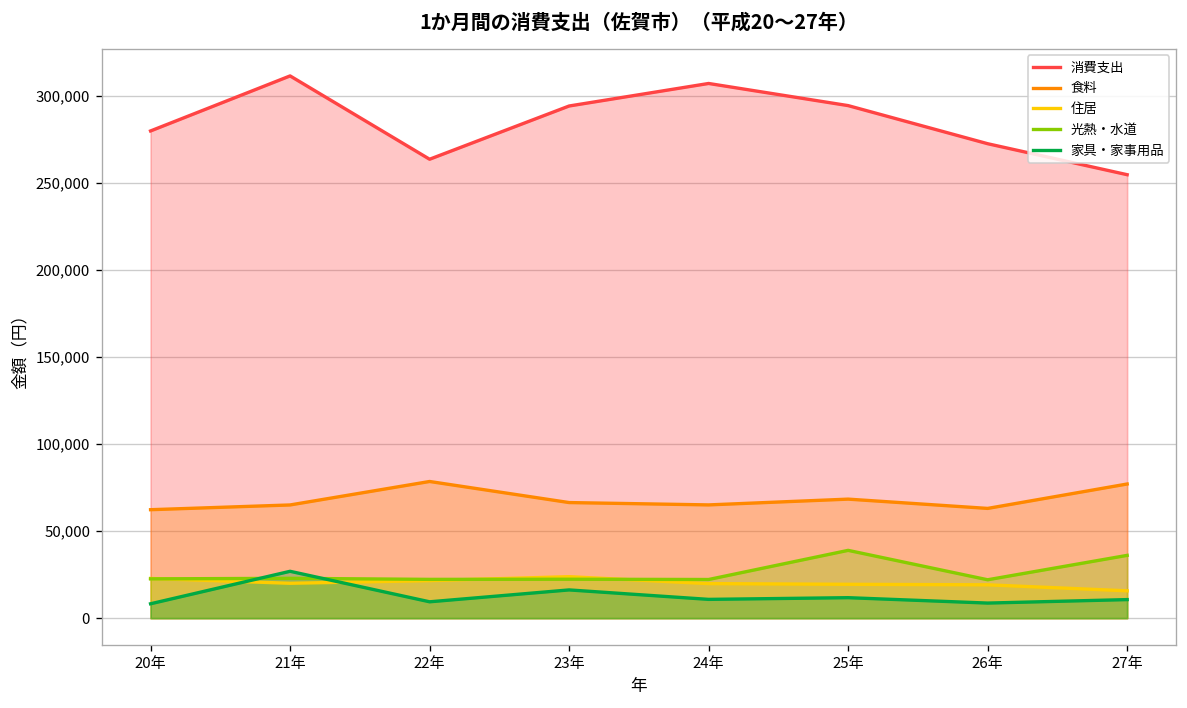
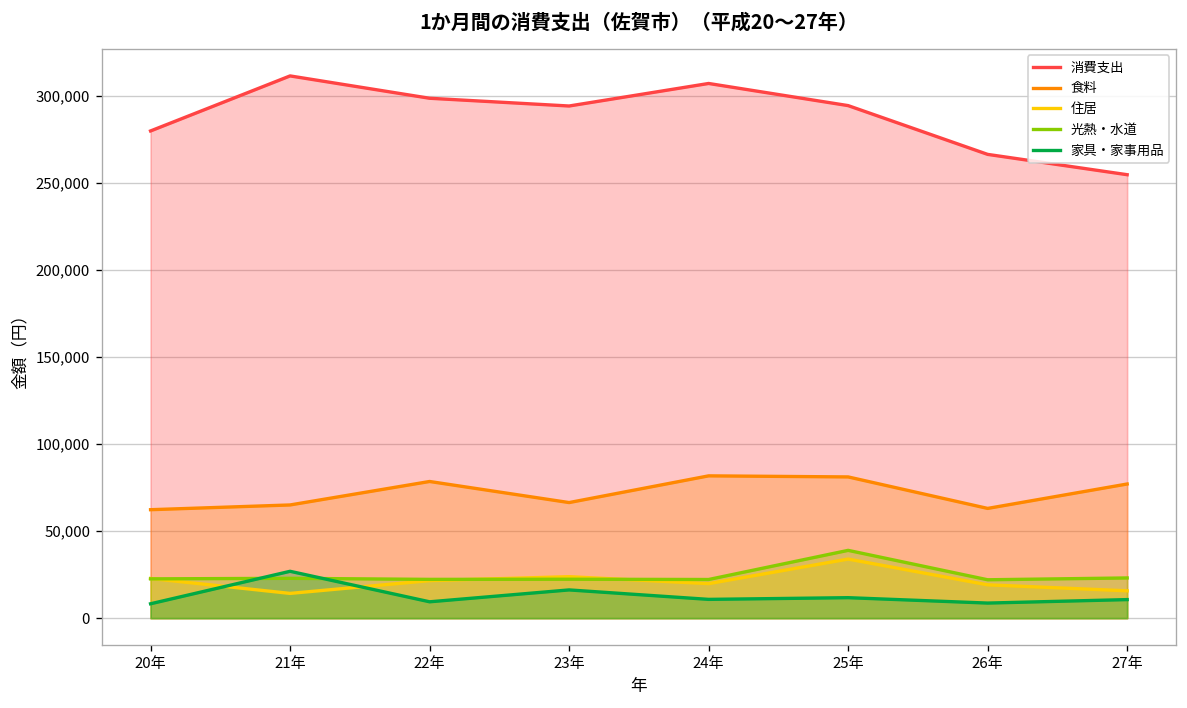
  {
    "消費支出": {
      "20年": "280,000",
      "21年": "312,000",
-     "22年": "264,000",
+     "22年": "299,000",
      "23年": "294,000",
      "24年": "307,000",
      "25年": "295,000",
-     "26年": "273,000",
+     "26年": "267,000",
      "27年": "255,000"
    },
    "食料": {
      "20年": "62,000",
      "21年": "65,000",
      "22年": "79,000",
      "23年": "66,000",
-     "24年": "65,000",
-     "25年": "68,000",
+     "24年": "82,000",
+     "25年": "81,000",
      "26年": "63,000",
      "27年": "77,000"
    },
    "住居": {
-     "21年": "20,000",
+     "21年": "14,000",
      "24年": "20,000",
-     "25年": "19,000",
+     "25年": "34,000",
      "26年": "19,000",
      "27年": "16,000"
    },
    "光熱・水道": {
      "21年": "23,000",
      "24年": "22,000",
      "25年": "39,000",
      "26年": "22,000",
-     "27年": "36,000"
+     "27年": "23,000"
    },
    "家具・家事用品": {
      "20年": "8,000",
      "21年": "27,000",
      "22年": "9,000",
      "23年": "16,000",
      "24年": "11,000",
      "25年": "12,000",
      "26年": "9,000",
      "27年": "11,000"
    }
  }
